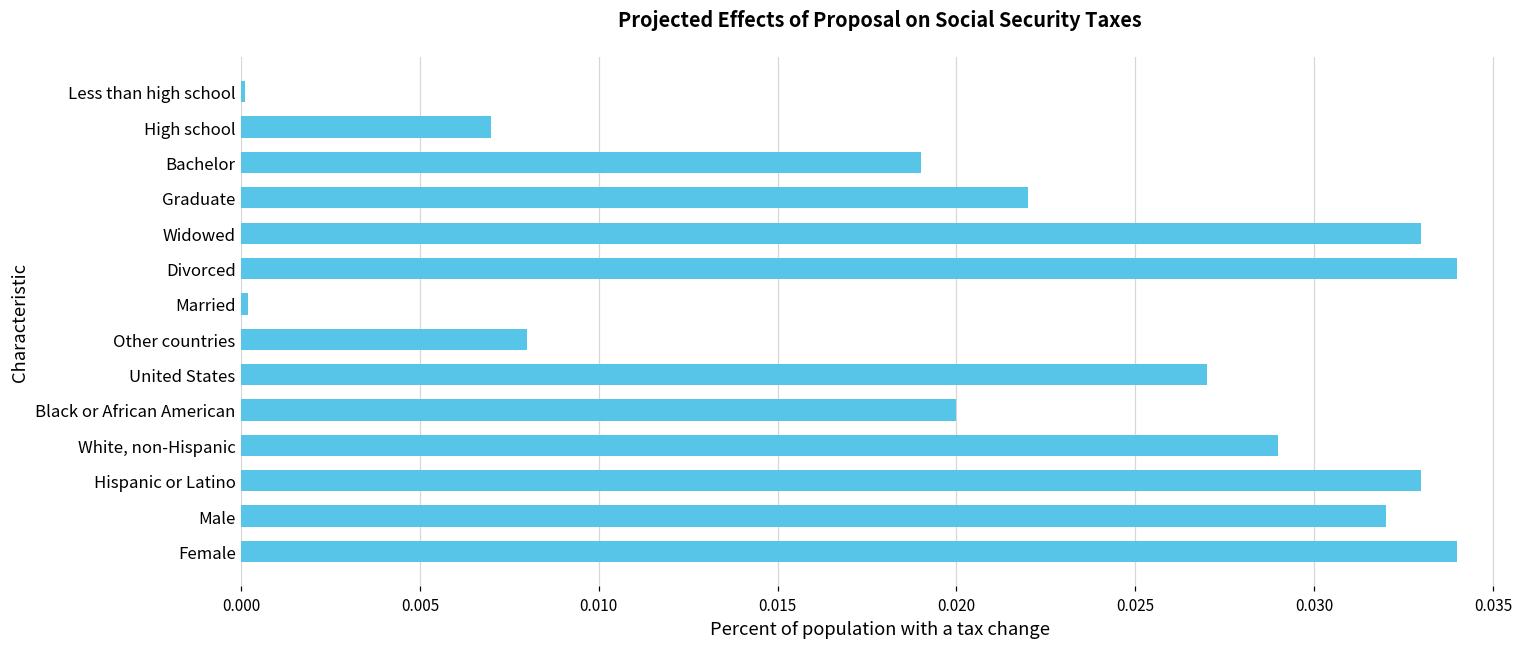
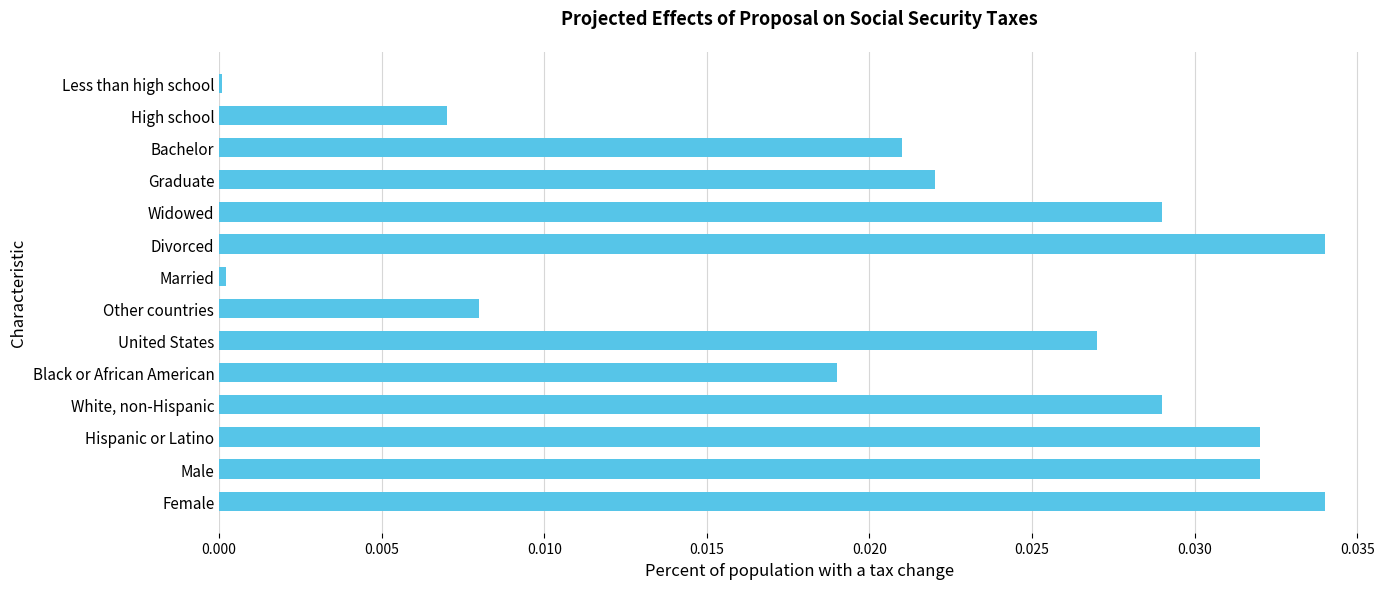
  {
    "Less than high school": 0.0001,
    "High school": 0.007,
-   "Bachelor": 0.019,
+   "Bachelor": 0.021,
    "Graduate": 0.022,
-   "Widowed": 0.033,
+   "Widowed": 0.029,
    "Divorced": 0.034,
    "Married": 0.0002,
    "Other countries": 0.008,
    "United States": 0.027,
-   "Black or African American": 0.020,
+   "Black or African American": 0.019,
    "White, non-Hispanic": 0.029,
-   "Hispanic or Latino": 0.033,
+   "Hispanic or Latino": 0.032,
    "Male": 0.032,
    "Female": 0.034
  }
